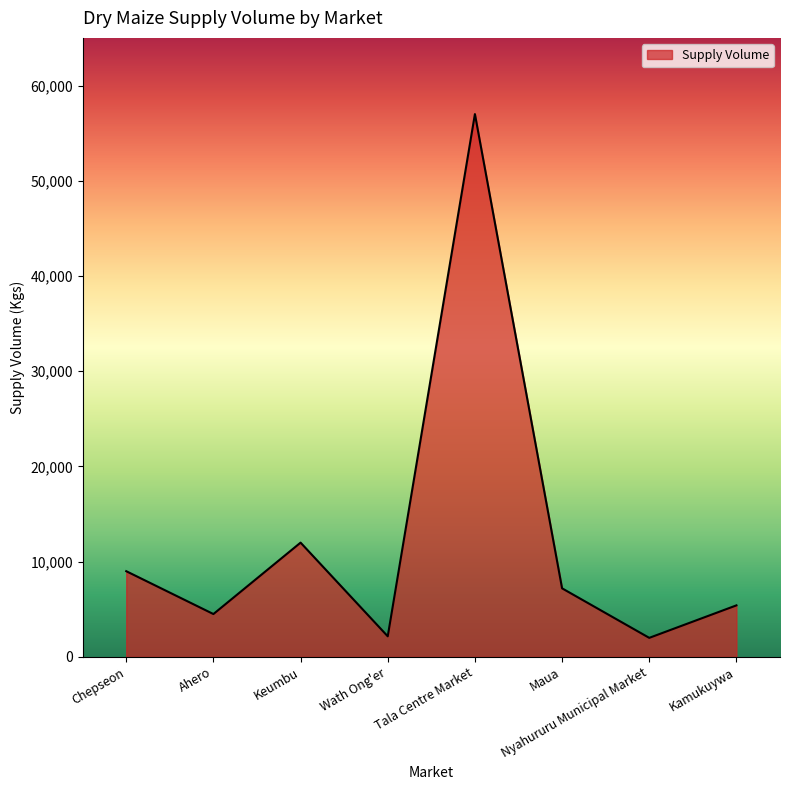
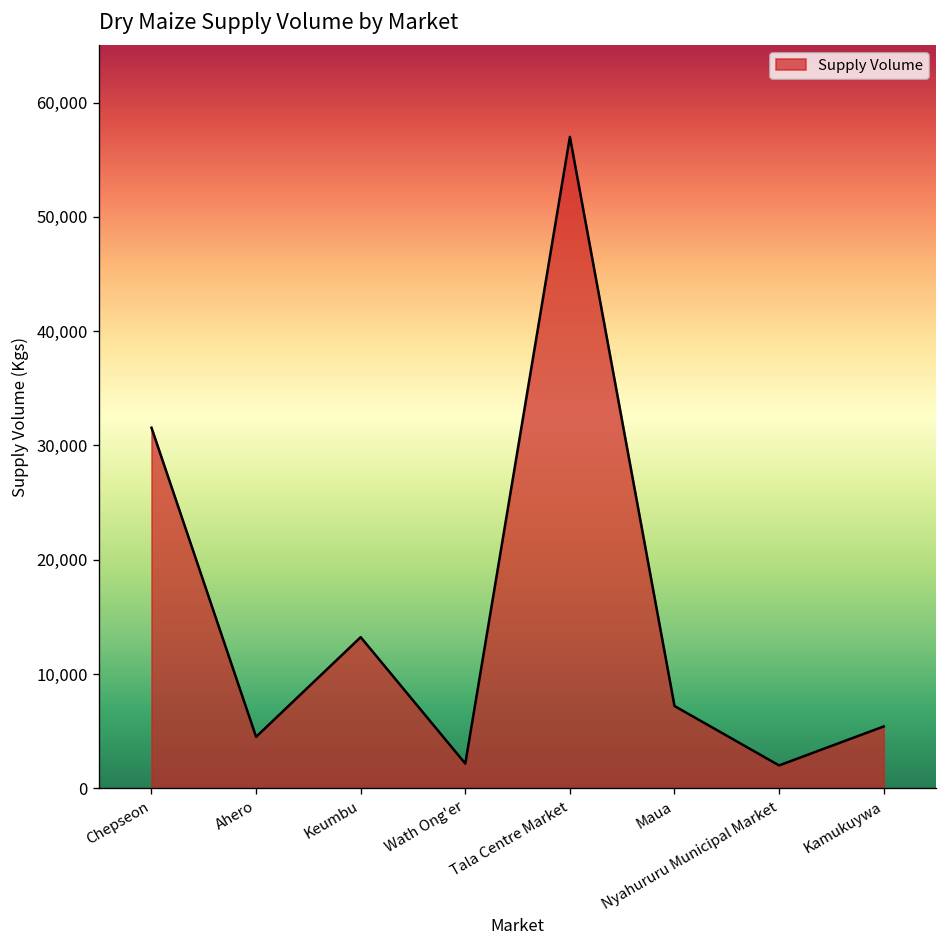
  {
-   "Chepseon": "9,000",
+   "Chepseon": "32,000",
    "Ahero": "5,000",
-   "Keumbu": "12,000",
+   "Keumbu": "13,000",
    "Wath Ong'er": "2,000",
    "Tala Centre Market": "57,000",
    "Maua": "7,000",
    "Nyahururu Municipal Market": "2,000",
    "Kamukuywa": "5,000"
  }
